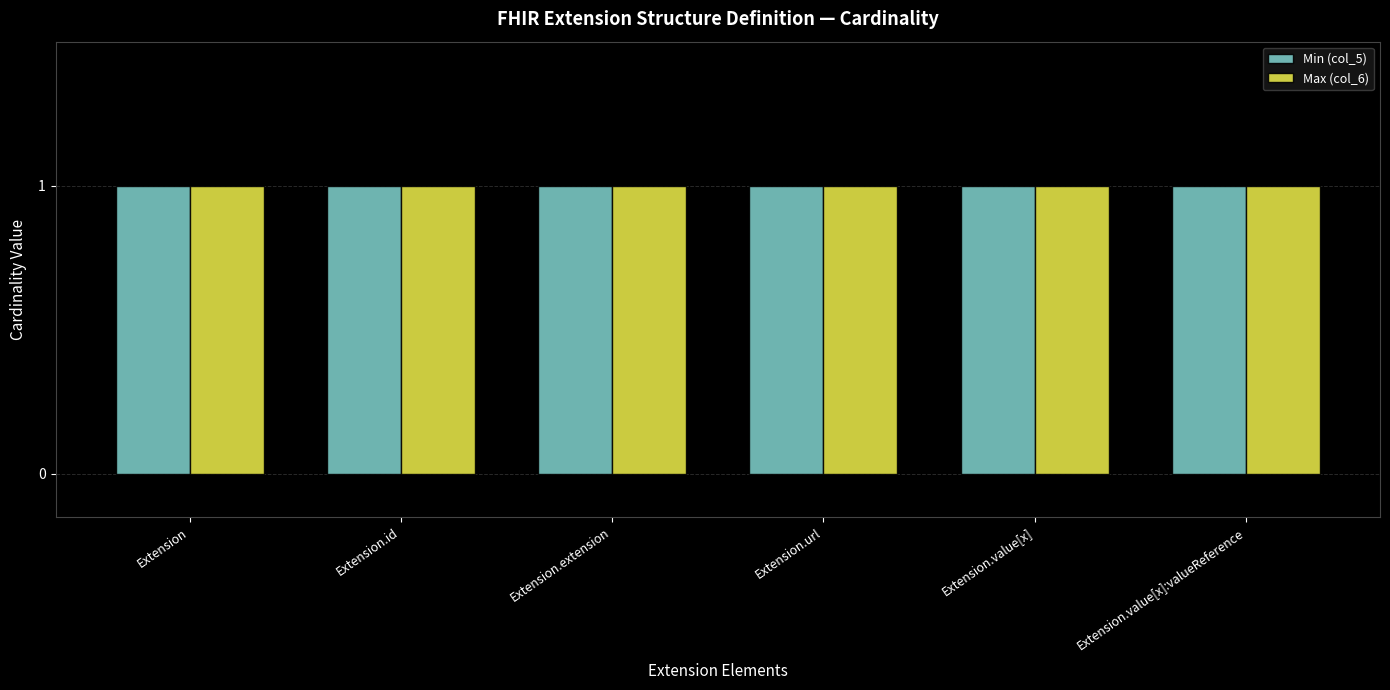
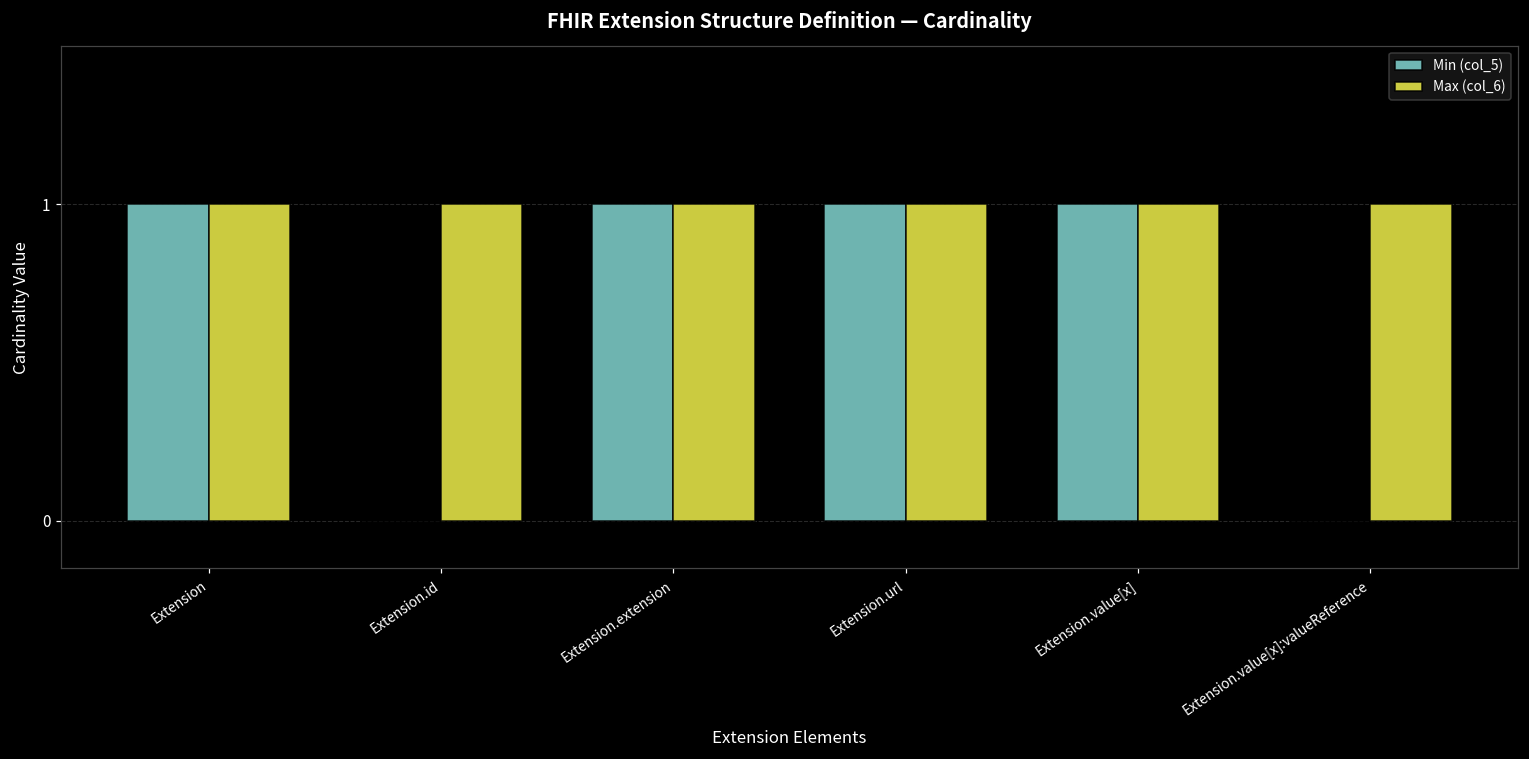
  {
    "Min (col_5)": {
      "Extension": 1,
-     "Extension.id": 1,
+     "Extension.id": 0,
      "Extension.extension": 1,
      "Extension.url": 1,
      "Extension.value[x]": 1,
-     "Extension.value[x]:valueReference": 1
+     "Extension.value[x]:valueReference": 0
    },
    "Max (col_6)": {
      "Extension": 1,
      "Extension.id": 1,
      "Extension.extension": 1,
      "Extension.url": 1,
      "Extension.value[x]": 1,
      "Extension.value[x]:valueReference": 1
    }
  }
